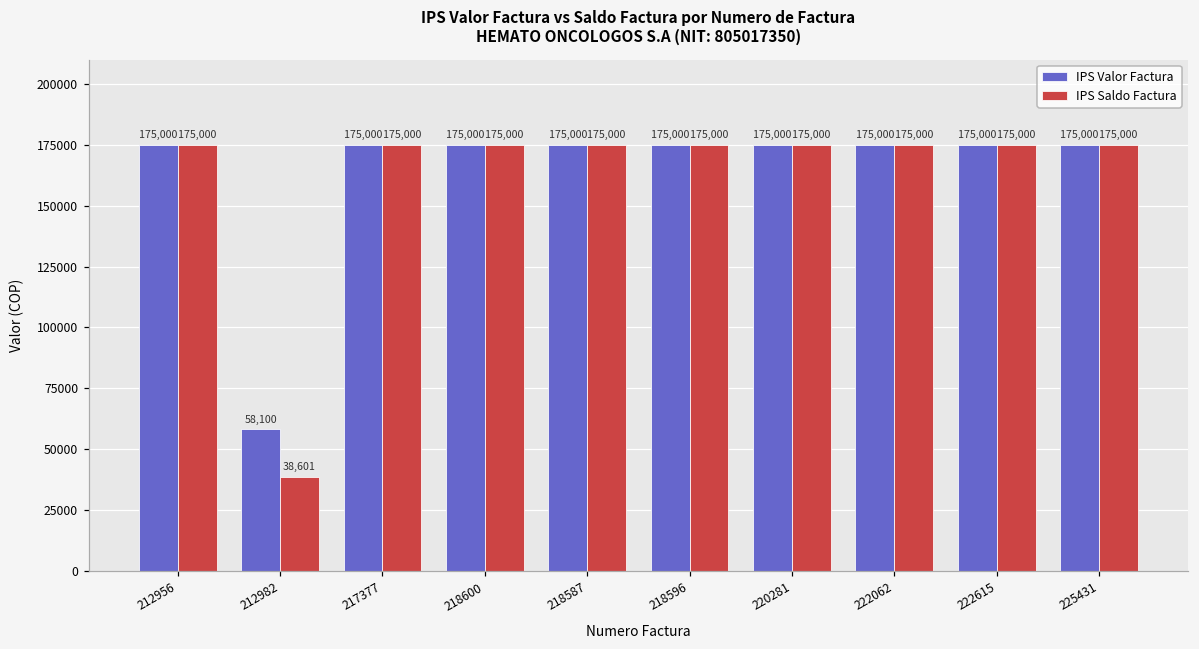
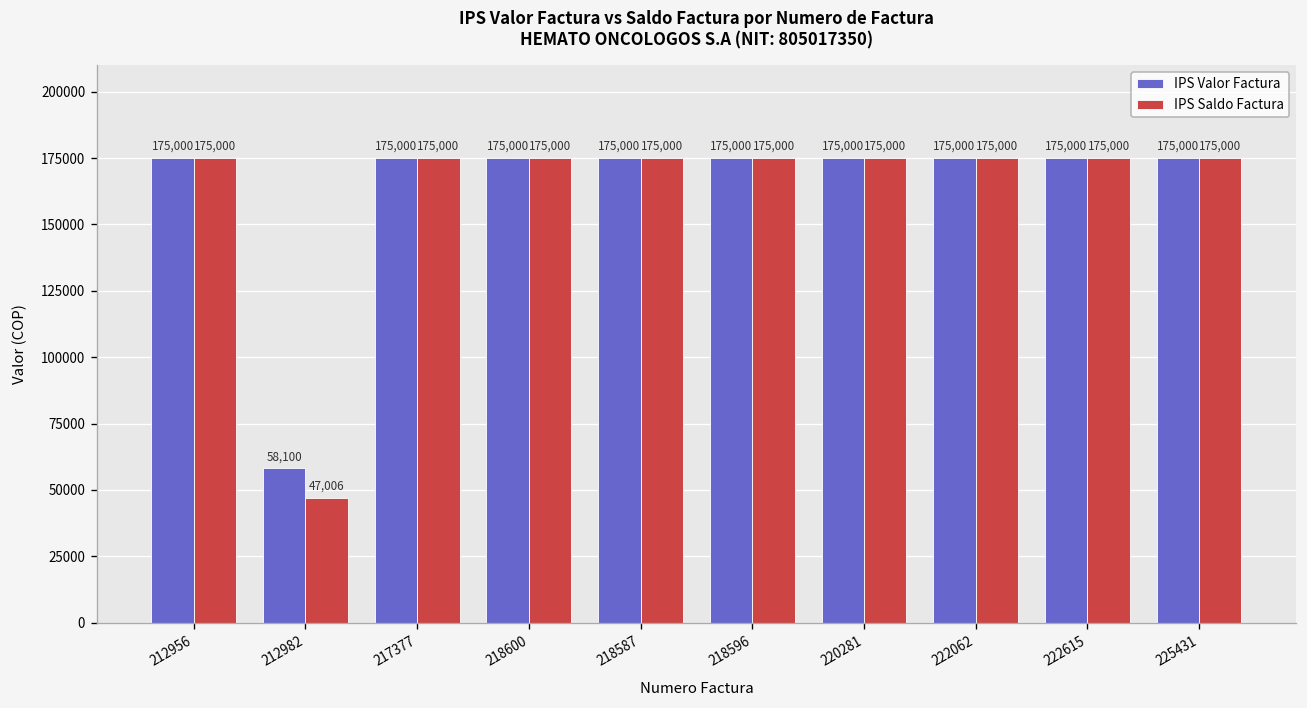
  {
    "IPS Valor Factura": {
      "212956": "175,000",
      "212982": "58,100",
      "217377": "175,000",
      "218600": "175,000",
      "218587": "175,000",
      "218596": "175,000",
      "220281": "175,000",
      "222062": "175,000",
      "222615": "175,000",
      "225431": "175,000"
    },
    "IPS Saldo Factura": {
      "212956": "175,000",
-     "212982": "38,601",
+     "212982": "47,006",
      "217377": "175,000",
      "218600": "175,000",
      "218587": "175,000",
      "218596": "175,000",
      "220281": "175,000",
      "222062": "175,000",
      "222615": "175,000",
      "225431": "175,000"
    }
  }
